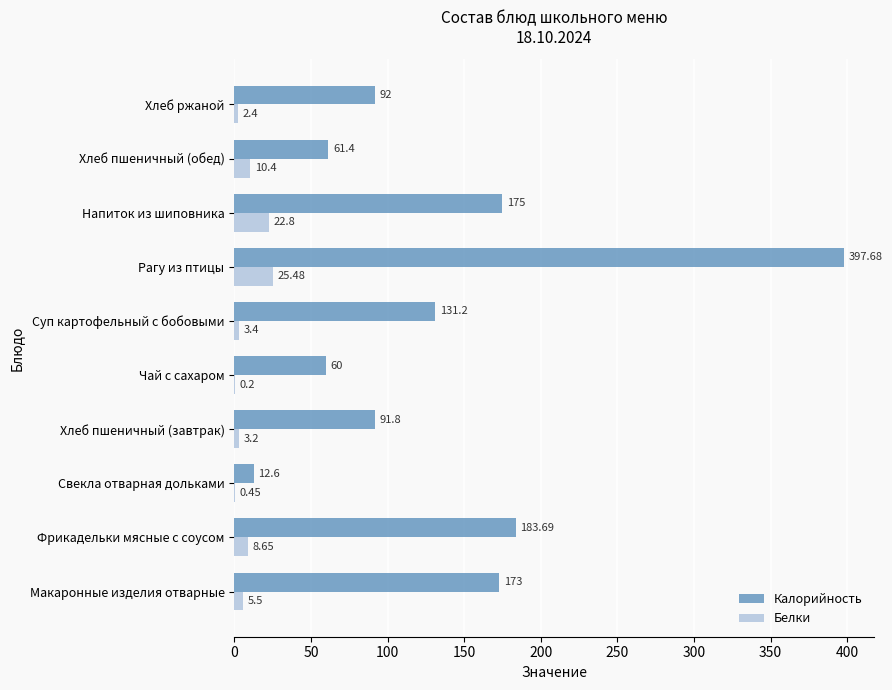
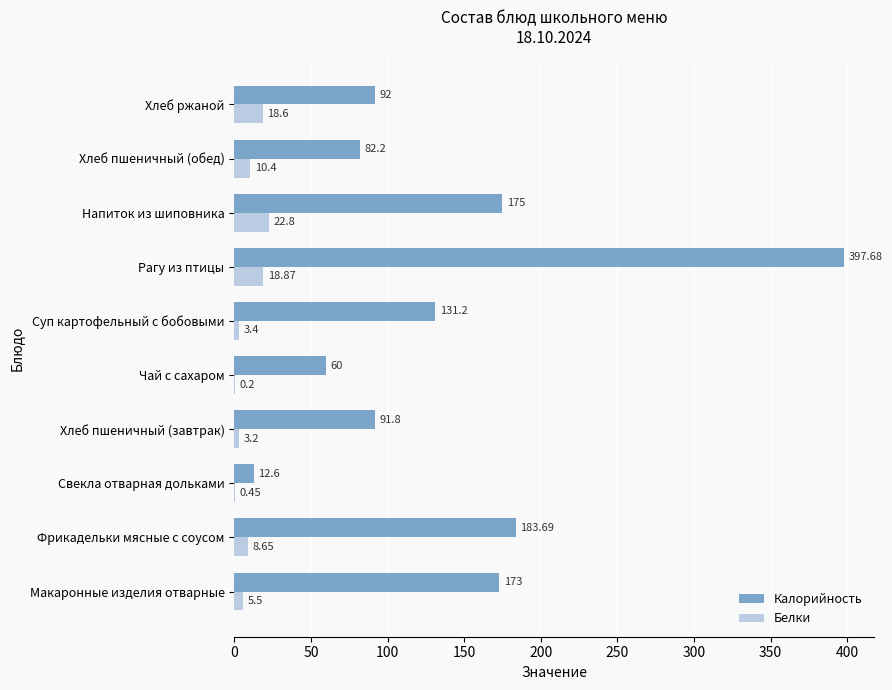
  {
    "Калорийность": {
      "Хлеб ржаной": 92,
-     "Хлеб пшеничный (обед)": 61.4,
+     "Хлеб пшеничный (обед)": 82.2,
      "Напиток из шиповника": 175,
      "Рагу из птицы": 397.68,
      "Суп картофельный с бобовыми": 131.2,
      "Чай с сахаром": 60,
      "Хлеб пшеничный (завтрак)": 91.8,
      "Свекла отварная дольками": 12.6,
      "Фрикадельки мясные с соусом": 183.69,
      "Макаронные изделия отварные": 173
    },
    "Белки": {
-     "Хлеб ржаной": 2.4,
+     "Хлеб ржаной": 18.6,
      "Хлеб пшеничный (обед)": 10.4,
      "Напиток из шиповника": 22.8,
-     "Рагу из птицы": 25.48,
+     "Рагу из птицы": 18.87,
      "Суп картофельный с бобовыми": 3.4,
      "Чай с сахаром": 0.2,
      "Хлеб пшеничный (завтрак)": 3.2,
      "Свекла отварная дольками": 0.45,
      "Фрикадельки мясные с соусом": 8.65,
      "Макаронные изделия отварные": 5.5
    }
  }
